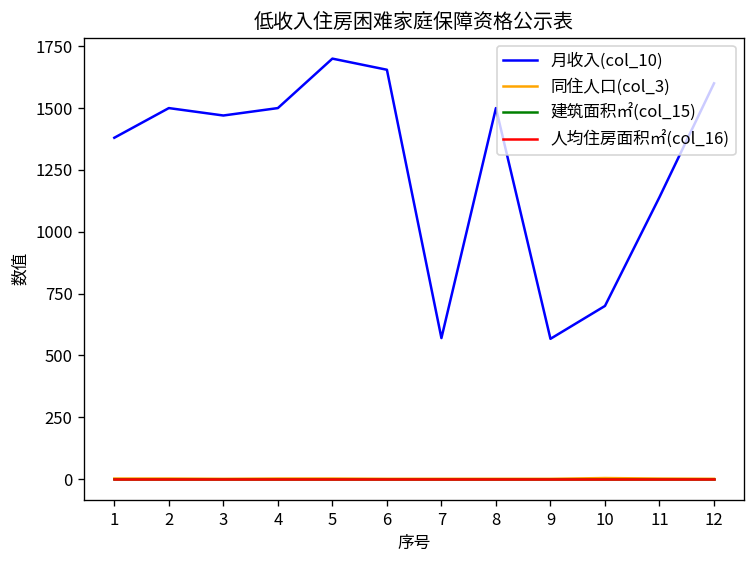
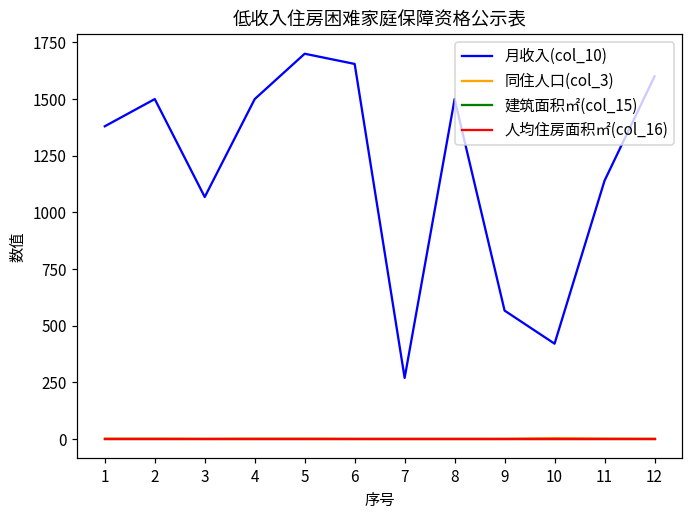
  {
    "月收入(col_10)": {
      "1": 1380,
      "2": 1500,
-     "3": 1470,
+     "3": 1070,
      "4": 1500,
      "5": 1700,
      "6": 1660,
-     "7": 570,
+     "7": 270,
      "8": 1500,
      "9": 570,
-     "10": 700,
+     "10": 420,
      "11": 1140
    }
  }
